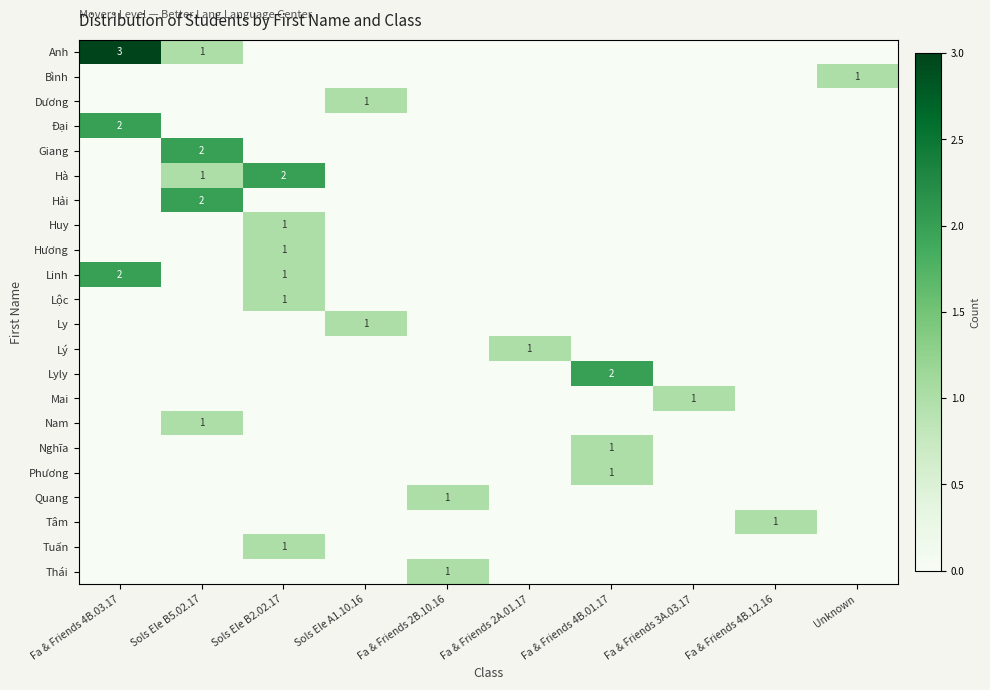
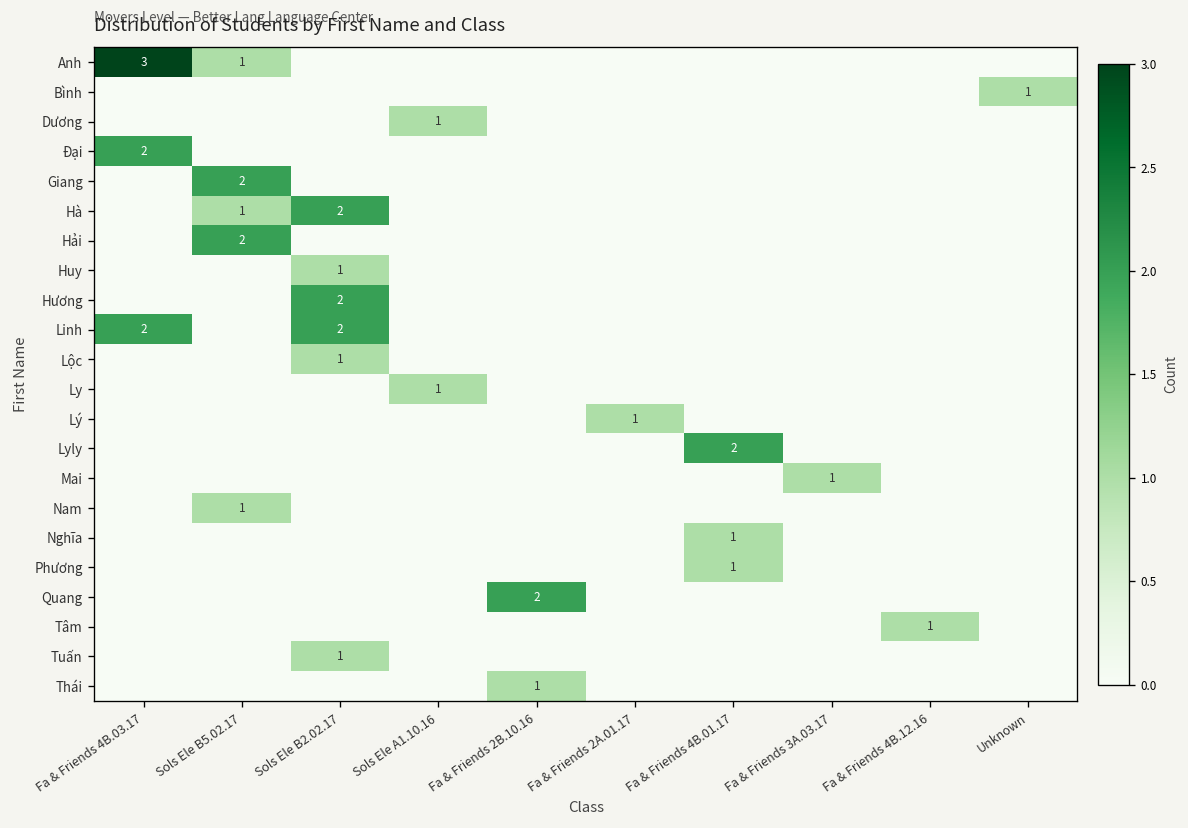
  {
    "Anh": {
      "Fa & Friends 4B.03.17": 3,
      "Sols Ele B5.02.17": 1
    },
    "Bình": {
      "Unknown": 1
    },
    "Dương": {
      "Sols Ele A1.10.16": 1
    },
    "Đại": {
      "Fa & Friends 4B.03.17": 2
    },
    "Giang": {
      "Sols Ele B5.02.17": 2
    },
    "Hà": {
      "Sols Ele B5.02.17": 1,
      "Sols Ele B2.02.17": 2
    },
    "Hải": {
      "Sols Ele B5.02.17": 2
    },
    "Huy": {
      "Sols Ele B2.02.17": 1
    },
    "Hương": {
-     "Sols Ele B2.02.17": 1
+     "Sols Ele B2.02.17": 2
    },
    "Linh": {
      "Fa & Friends 4B.03.17": 2,
-     "Sols Ele B2.02.17": 1
+     "Sols Ele B2.02.17": 2
    },
    "Lộc": {
      "Sols Ele B2.02.17": 1
    },
    "Ly": {
      "Sols Ele A1.10.16": 1
    },
    "Lý": {
      "Fa & Friends 2A.01.17": 1
    },
    "Lyly": {
      "Fa & Friends 4B.01.17": 2
    },
    "Mai": {
      "Fa & Friends 3A.03.17": 1
    },
    "Nam": {
      "Sols Ele B5.02.17": 1
    },
    "Nghĩa": {
      "Fa & Friends 4B.01.17": 1
    },
    "Phương": {
      "Fa & Friends 4B.01.17": 1
    },
    "Quang": {
-     "Fa & Friends 2B.10.16": 1
+     "Fa & Friends 2B.10.16": 2
    },
    "Tâm": {
      "Fa & Friends 4B.12.16": 1
    },
    "Tuấn": {
      "Sols Ele B2.02.17": 1
    },
    "Thái": {
      "Fa & Friends 2B.10.16": 1
    }
  }
